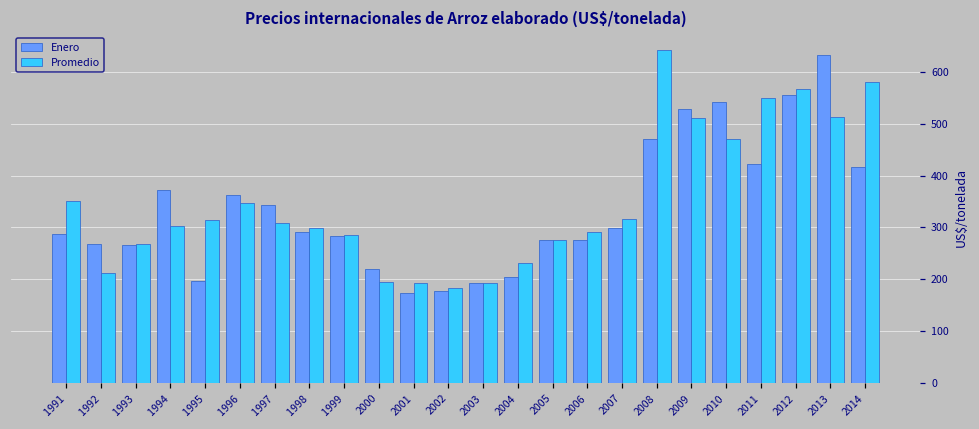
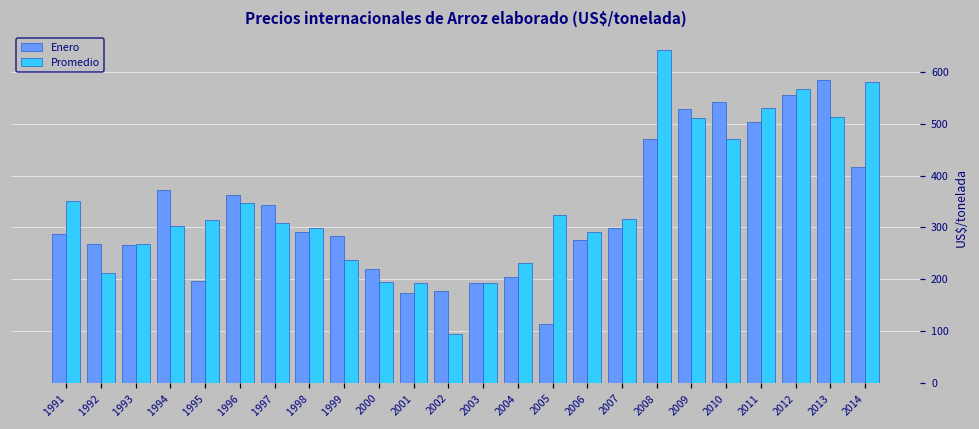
  {
    "Enero": {
      "1991": 290,
      "1992": 270,
      "1993": 270,
      "1994": 370,
      "1995": 200,
      "1996": 360,
      "1997": 340,
      "1998": 290,
      "1999": 280,
      "2000": 220,
      "2001": 170,
      "2002": 180,
      "2003": 190,
      "2004": 200,
-     "2005": 280,
+     "2005": 110,
      "2006": 280,
      "2007": 300,
      "2008": 470,
      "2009": 530,
      "2010": 540,
-     "2011": 420,
+     "2011": 500,
      "2012": 560,
-     "2013": 630,
+     "2013": 580,
      "2014": 420
    },
    "Promedio": {
      "1991": 350,
      "1992": 210,
      "1993": 270,
      "1994": 300,
      "1995": 310,
      "1996": 350,
      "1997": 310,
      "1998": 300,
-     "1999": 280,
+     "1999": 240,
      "2000": 190,
      "2001": 190,
-     "2002": 180,
+     "2002": 90,
      "2003": 190,
      "2004": 230,
-     "2005": 270,
+     "2005": 320,
      "2006": 290,
      "2007": 320,
      "2008": 640,
      "2009": 510,
      "2010": 470,
-     "2011": 550,
+     "2011": 530,
      "2012": 570,
      "2013": 510,
      "2014": 580
    }
  }
